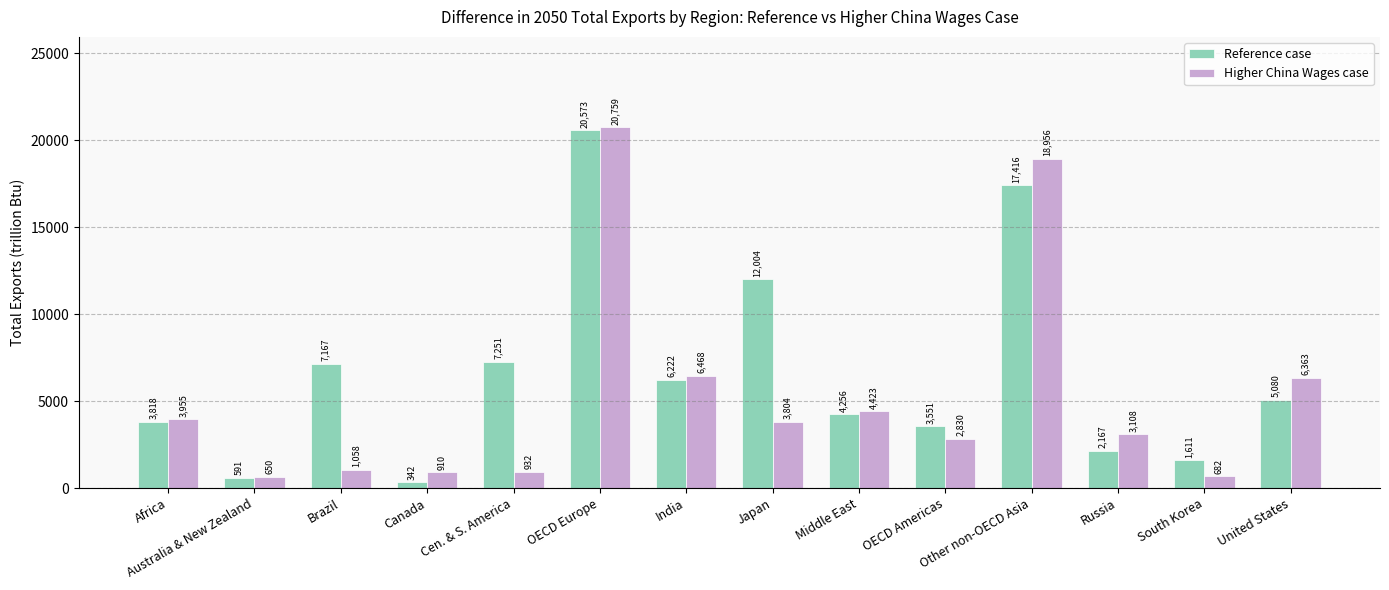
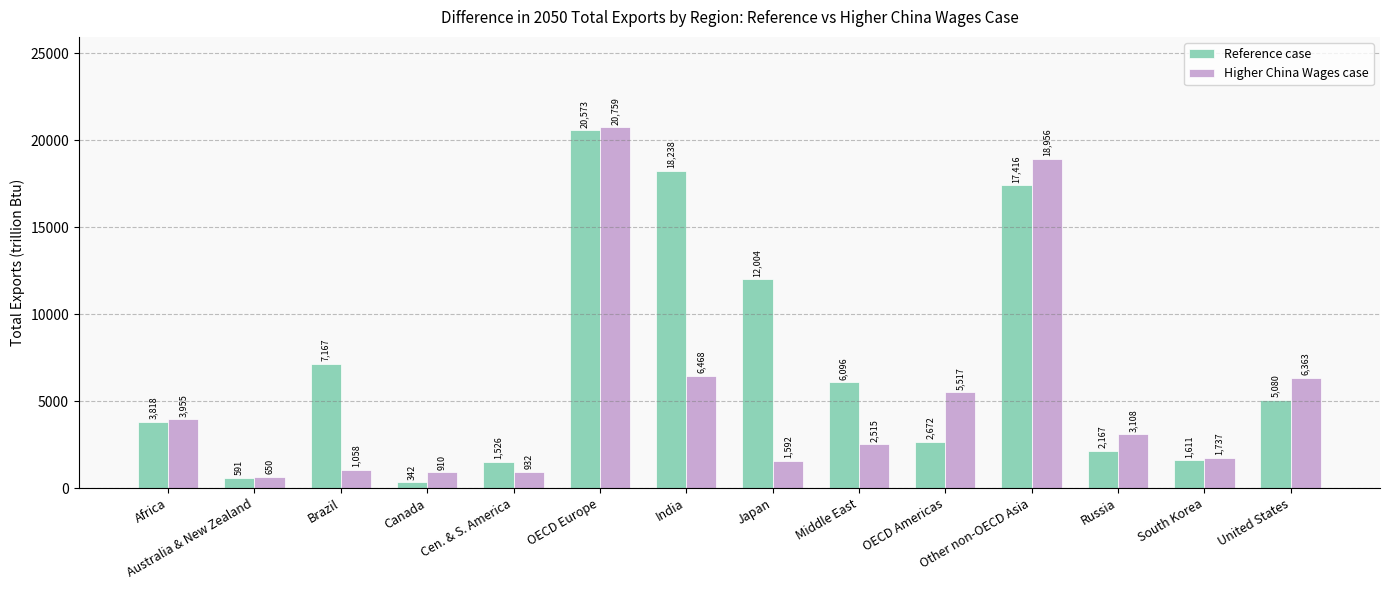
  {
    "Reference case": {
      "Africa": "3,818",
      "Australia & New Zealand": "591",
      "Brazil": "7,167",
      "Canada": "342",
-     "Cen. & S. America": "7,251",
+     "Cen. & S. America": "1,526",
      "OECD Europe": "20,573",
-     "India": "6,222",
+     "India": "18,238",
      "Japan": "12,004",
-     "Middle East": "4,256",
-     "OECD Americas": "3,551",
+     "Middle East": "6,096",
+     "OECD Americas": "2,672",
      "Other non-OECD Asia": "17,416",
      "Russia": "2,167",
      "South Korea": "1,611",
      "United States": "5,080"
    },
    "Higher China Wages case": {
      "Africa": "3,955",
      "Australia & New Zealand": "650",
      "Brazil": "1,058",
      "Canada": "910",
      "Cen. & S. America": "932",
      "OECD Europe": "20,759",
      "India": "6,468",
-     "Japan": "3,804",
-     "Middle East": "4,423",
-     "OECD Americas": "2,830",
+     "Japan": "1,592",
+     "Middle East": "2,515",
+     "OECD Americas": "5,517",
      "Other non-OECD Asia": "18,956",
      "Russia": "3,108",
-     "South Korea": "682",
+     "South Korea": "1,737",
      "United States": "6,363"
    }
  }
